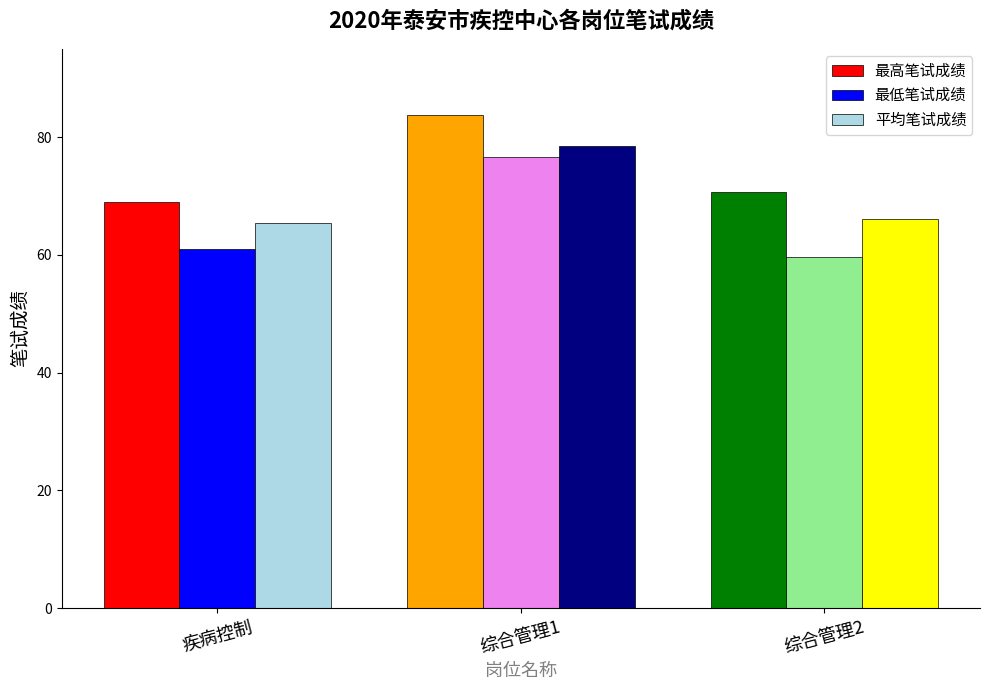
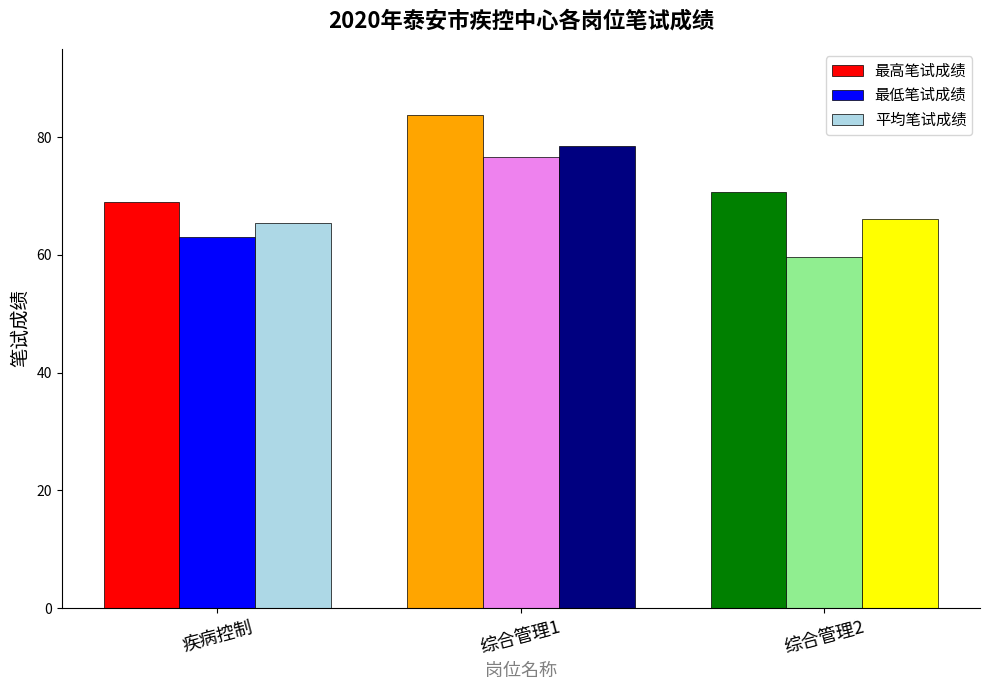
  {
-   "疾病控制": 61,
+   "疾病控制": 63,
    "综合管理1": 77,
    "综合管理2": 60
  }
